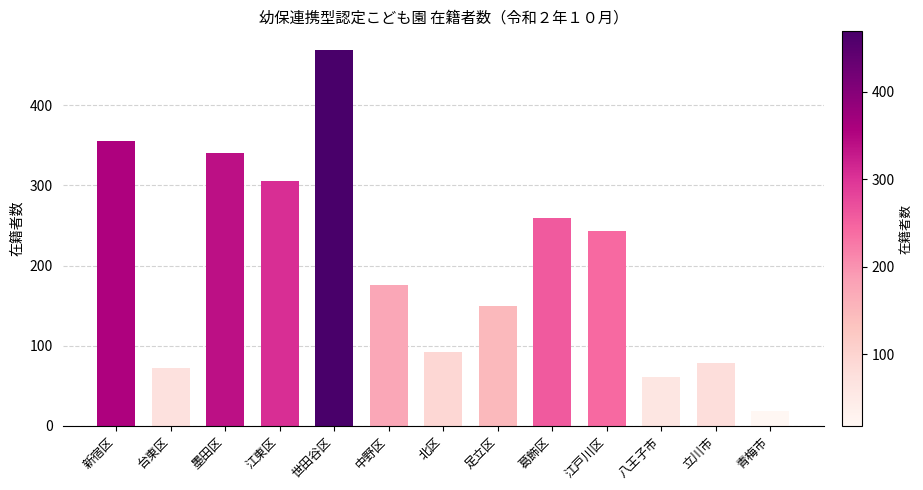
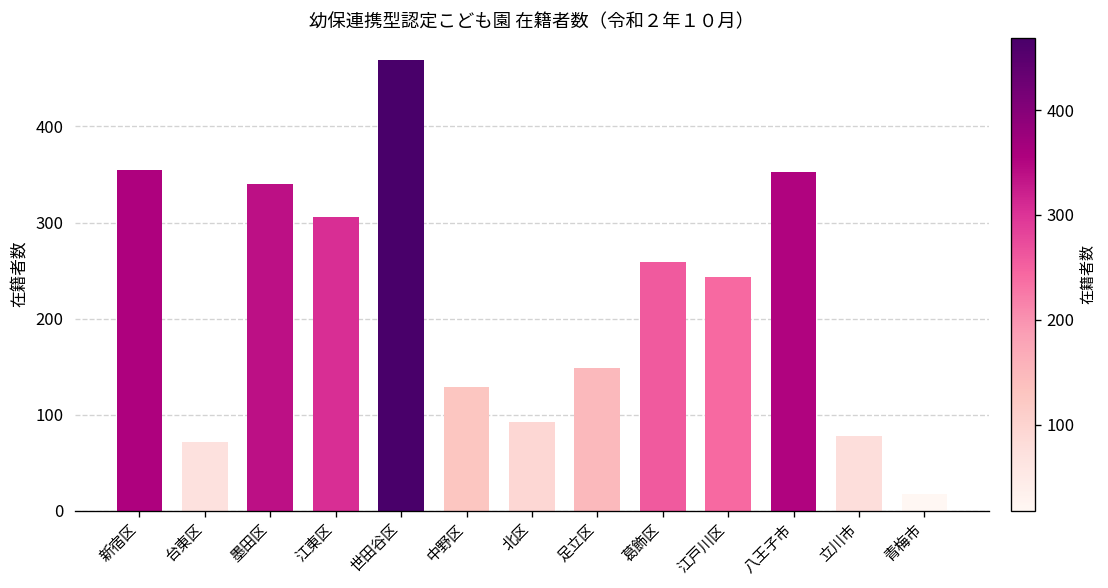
  {
    "新宿区": 360,
    "台東区": 70,
    "墨田区": 340,
    "江東区": 310,
    "世田谷区": 470,
-   "中野区": 180,
+   "中野区": 130,
    "北区": 90,
    "足立区": 150,
    "葛飾区": 260,
    "江戸川区": 240,
-   "八王子市": 60,
+   "八王子市": 350,
    "立川市": 80,
    "青梅市": 20
  }
